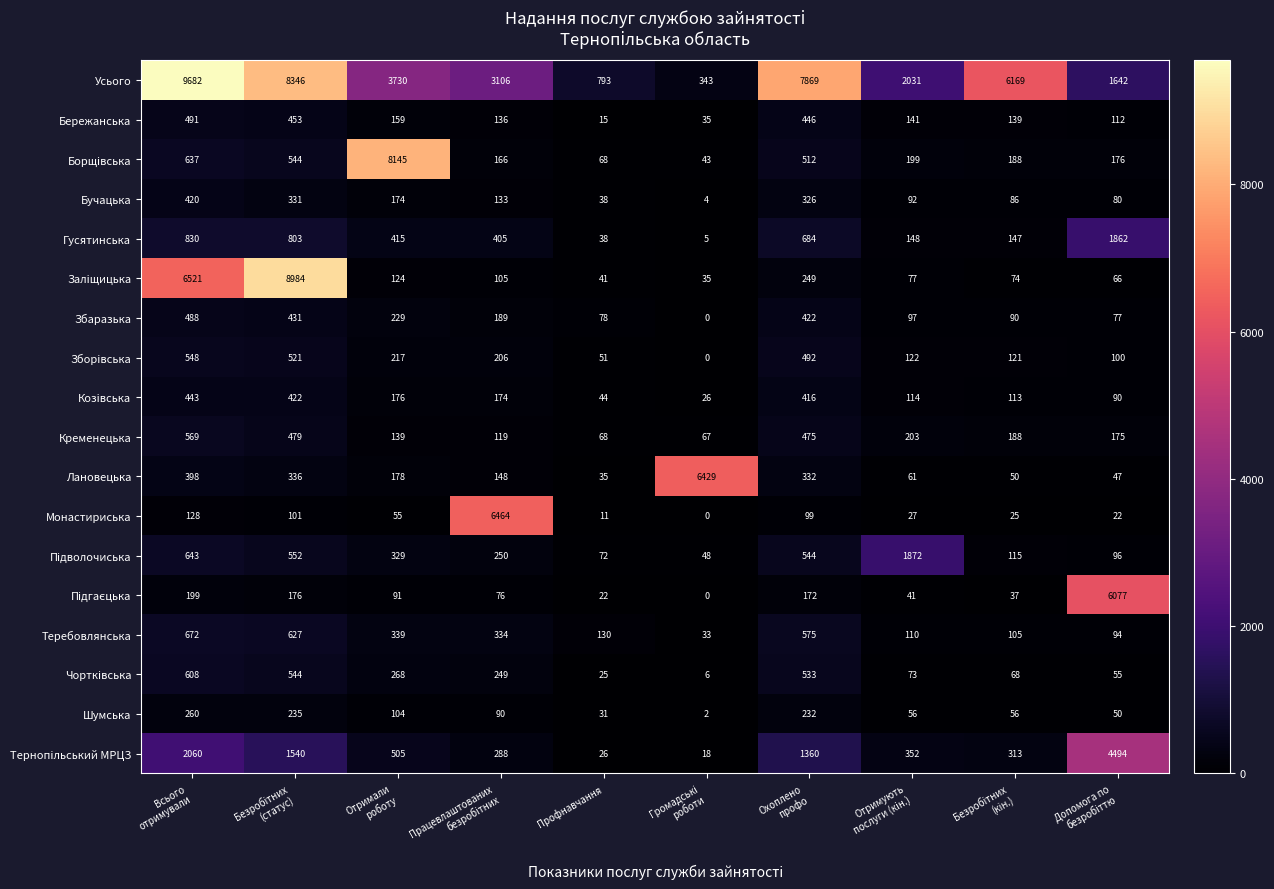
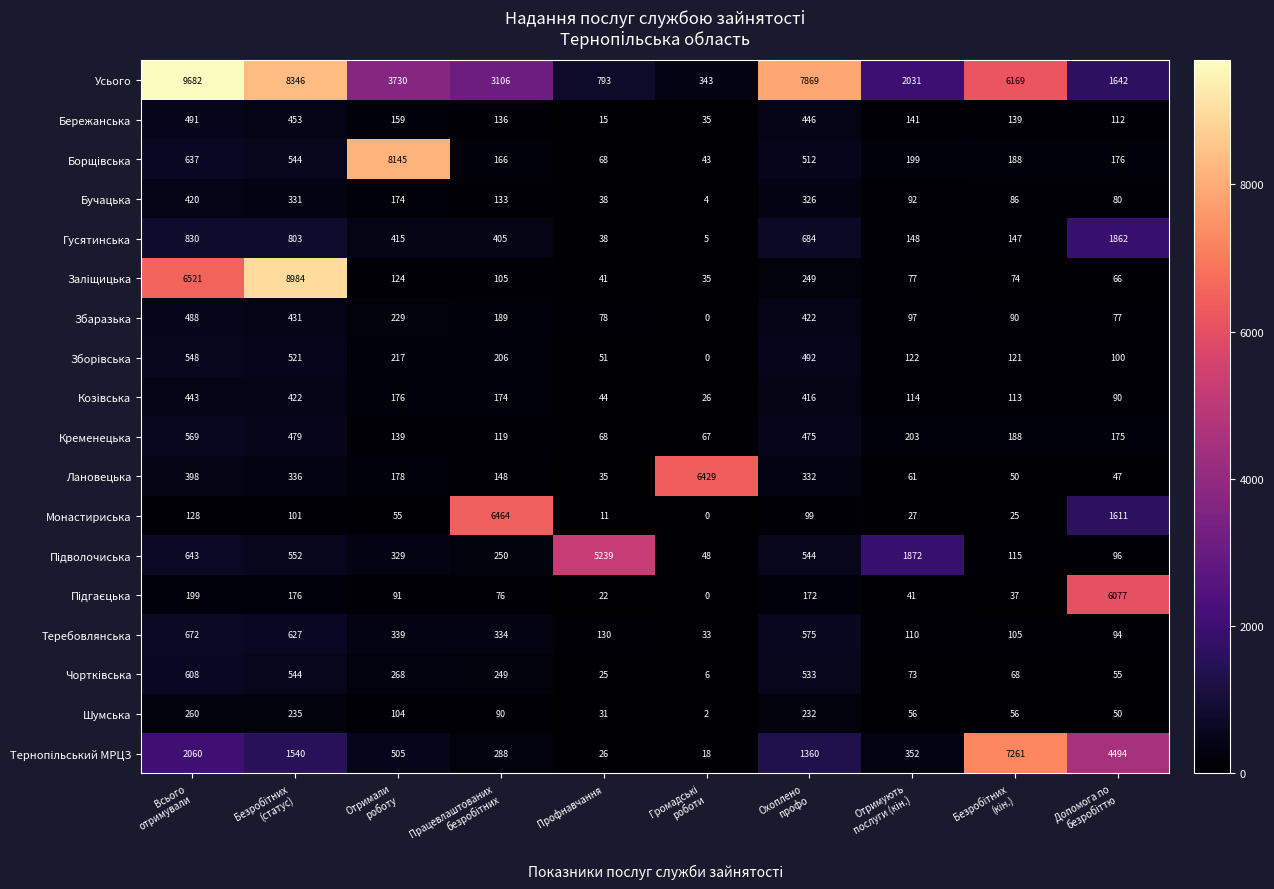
  {
    "Усього": {
      "Всього отримували": 9682,
      "Безробітних (статус)": 8346,
      "Отримали роботу": 3730,
      "Працевлаштованих безробітних": 3106,
      "Профнавчання": 793,
      "Громадські роботи": 343,
      "Охоплено профо": 7869,
      "Отримують послуги (кін.)": 2031,
      "Безробітних (кін.)": 6169,
      "Допомога по безробіттю": 1642
    },
    "Бережанська": {
      "Всього отримували": 491,
      "Безробітних (статус)": 453,
      "Отримали роботу": 159,
      "Працевлаштованих безробітних": 136,
      "Профнавчання": 15,
      "Громадські роботи": 35,
      "Охоплено профо": 446,
      "Отримують послуги (кін.)": 141,
      "Безробітних (кін.)": 139,
      "Допомога по безробіттю": 112
    },
    "Борщівська": {
      "Всього отримували": 637,
      "Безробітних (статус)": 544,
      "Отримали роботу": 8145,
      "Працевлаштованих безробітних": 166,
      "Профнавчання": 68,
      "Громадські роботи": 43,
      "Охоплено профо": 512,
      "Отримують послуги (кін.)": 199,
      "Безробітних (кін.)": 188,
      "Допомога по безробіттю": 176
    },
    "Бучацька": {
      "Всього отримували": 420,
      "Безробітних (статус)": 331,
      "Отримали роботу": 174,
      "Працевлаштованих безробітних": 133,
      "Профнавчання": 38,
      "Громадські роботи": 4,
      "Охоплено профо": 326,
      "Отримують послуги (кін.)": 92,
      "Безробітних (кін.)": 86,
      "Допомога по безробіттю": 80
    },
    "Гусятинська": {
      "Всього отримували": 830,
      "Безробітних (статус)": 803,
      "Отримали роботу": 415,
      "Працевлаштованих безробітних": 405,
      "Профнавчання": 38,
      "Громадські роботи": 5,
      "Охоплено профо": 684,
      "Отримують послуги (кін.)": 148,
      "Безробітних (кін.)": 147,
      "Допомога по безробіттю": 1862
    },
    "Заліщицька": {
      "Всього отримували": 6521,
      "Безробітних (статус)": 8984,
      "Отримали роботу": 124,
      "Працевлаштованих безробітних": 105,
      "Профнавчання": 41,
      "Громадські роботи": 35,
      "Охоплено профо": 249,
      "Отримують послуги (кін.)": 77,
      "Безробітних (кін.)": 74,
      "Допомога по безробіттю": 66
    },
    "Збаразька": {
      "Всього отримували": 488,
      "Безробітних (статус)": 431,
      "Отримали роботу": 229,
      "Працевлаштованих безробітних": 189,
      "Профнавчання": 78,
      "Громадські роботи": 0,
      "Охоплено профо": 422,
      "Отримують послуги (кін.)": 97,
      "Безробітних (кін.)": 90,
      "Допомога по безробіттю": 77
    },
    "Зборівська": {
      "Всього отримували": 548,
      "Безробітних (статус)": 521,
      "Отримали роботу": 217,
      "Працевлаштованих безробітних": 206,
      "Профнавчання": 51,
      "Громадські роботи": 0,
      "Охоплено профо": 492,
      "Отримують послуги (кін.)": 122,
      "Безробітних (кін.)": 121,
      "Допомога по безробіттю": 100
    },
    "Козівська": {
      "Всього отримували": 443,
      "Безробітних (статус)": 422,
      "Отримали роботу": 176,
      "Працевлаштованих безробітних": 174,
      "Профнавчання": 44,
      "Громадські роботи": 26,
      "Охоплено профо": 416,
      "Отримують послуги (кін.)": 114,
      "Безробітних (кін.)": 113,
      "Допомога по безробіттю": 90
    },
    "Кременецька": {
      "Всього отримували": 569,
      "Безробітних (статус)": 479,
      "Отримали роботу": 139,
      "Працевлаштованих безробітних": 119,
      "Профнавчання": 68,
      "Громадські роботи": 67,
      "Охоплено профо": 475,
      "Отримують послуги (кін.)": 203,
      "Безробітних (кін.)": 188,
      "Допомога по безробіттю": 175
    },
    "Лановецька": {
      "Всього отримували": 398,
      "Безробітних (статус)": 336,
      "Отримали роботу": 178,
      "Працевлаштованих безробітних": 148,
      "Профнавчання": 35,
      "Громадські роботи": 6429,
      "Охоплено профо": 332,
      "Отримують послуги (кін.)": 61,
      "Безробітних (кін.)": 50,
      "Допомога по безробіттю": 47
    },
    "Монастириська": {
      "Всього отримували": 128,
      "Безробітних (статус)": 101,
      "Отримали роботу": 55,
      "Працевлаштованих безробітних": 6464,
      "Профнавчання": 11,
      "Громадські роботи": 0,
      "Охоплено профо": 99,
      "Отримують послуги (кін.)": 27,
      "Безробітних (кін.)": 25,
-     "Допомога по безробіттю": 22
+     "Допомога по безробіттю": 1611
    },
    "Підволочиська": {
      "Всього отримували": 643,
      "Безробітних (статус)": 552,
      "Отримали роботу": 329,
      "Працевлаштованих безробітних": 250,
-     "Профнавчання": 72,
+     "Профнавчання": 5239,
      "Громадські роботи": 48,
      "Охоплено профо": 544,
      "Отримують послуги (кін.)": 1872,
      "Безробітних (кін.)": 115,
      "Допомога по безробіттю": 96
    },
    "Підгаєцька": {
      "Всього отримували": 199,
      "Безробітних (статус)": 176,
      "Отримали роботу": 91,
      "Працевлаштованих безробітних": 76,
      "Профнавчання": 22,
      "Громадські роботи": 0,
      "Охоплено профо": 172,
      "Отримують послуги (кін.)": 41,
      "Безробітних (кін.)": 37,
      "Допомога по безробіттю": 6077
    },
    "Теребовлянська": {
      "Всього отримували": 672,
      "Безробітних (статус)": 627,
      "Отримали роботу": 339,
      "Працевлаштованих безробітних": 334,
      "Профнавчання": 130,
      "Громадські роботи": 33,
      "Охоплено профо": 575,
      "Отримують послуги (кін.)": 110,
      "Безробітних (кін.)": 105,
      "Допомога по безробіттю": 94
    },
    "Чортківська": {
      "Всього отримували": 608,
      "Безробітних (статус)": 544,
      "Отримали роботу": 268,
      "Працевлаштованих безробітних": 249,
      "Профнавчання": 25,
      "Громадські роботи": 6,
      "Охоплено профо": 533,
      "Отримують послуги (кін.)": 73,
      "Безробітних (кін.)": 68,
      "Допомога по безробіттю": 55
    },
    "Шумська": {
      "Всього отримували": 260,
      "Безробітних (статус)": 235,
      "Отримали роботу": 104,
      "Працевлаштованих безробітних": 90,
      "Профнавчання": 31,
      "Громадські роботи": 2,
      "Охоплено профо": 232,
      "Отримують послуги (кін.)": 56,
      "Безробітних (кін.)": 56,
      "Допомога по безробіттю": 50
    },
    "Тернопільський МРЦЗ": {
      "Всього отримували": 2060,
      "Безробітних (статус)": 1540,
      "Отримали роботу": 505,
      "Працевлаштованих безробітних": 288,
      "Профнавчання": 26,
      "Громадські роботи": 18,
      "Охоплено профо": 1360,
      "Отримують послуги (кін.)": 352,
-     "Безробітних (кін.)": 313,
+     "Безробітних (кін.)": 7261,
      "Допомога по безробіттю": 4494
    }
  }
